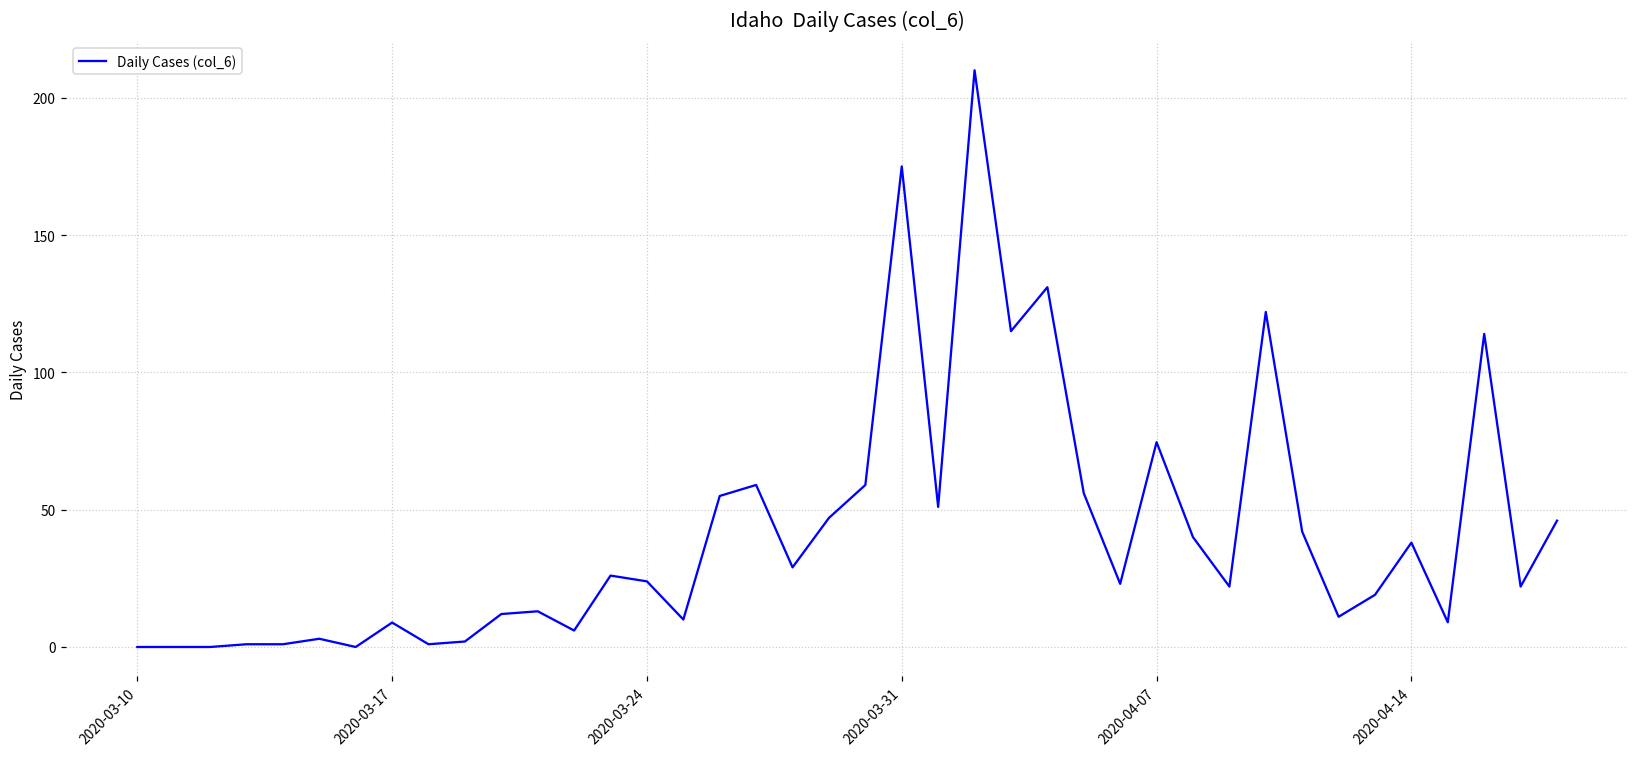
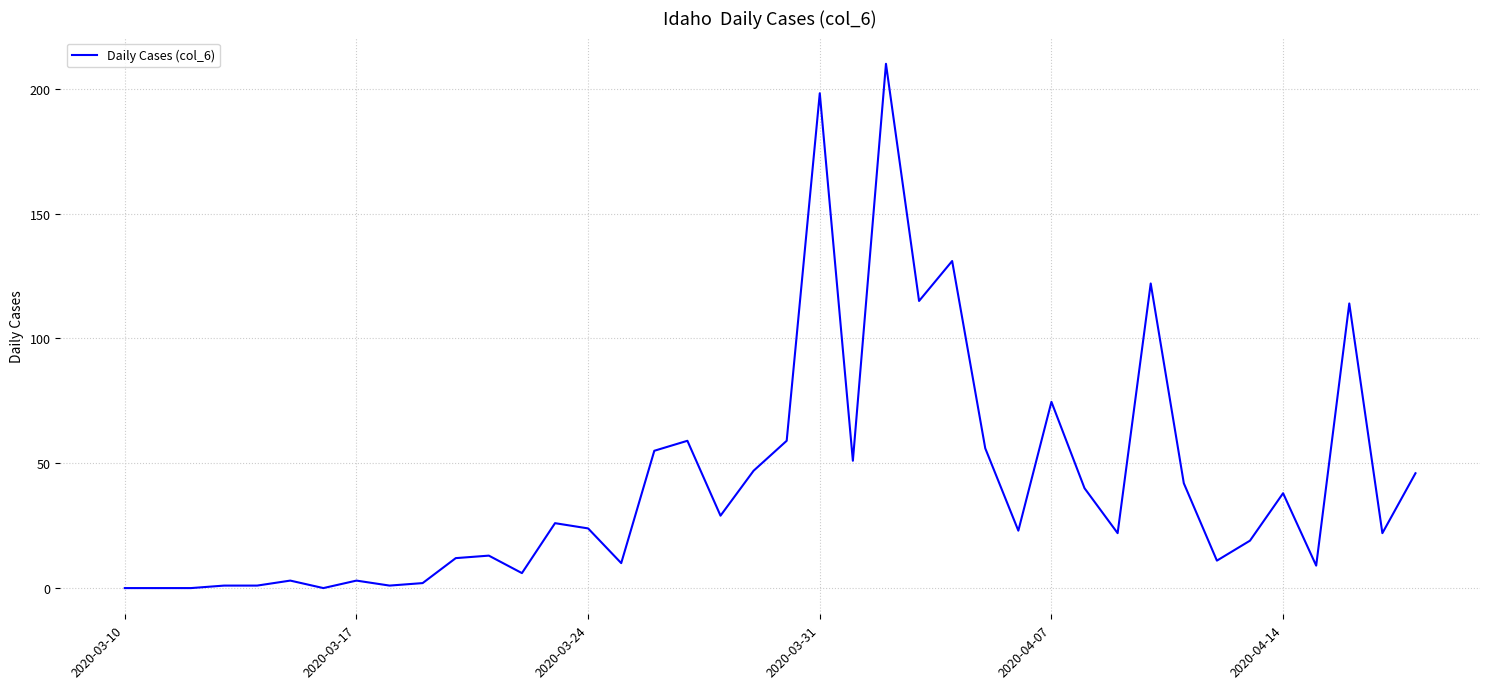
  {
    "2020-03-10": 0,
-   "2020-03-17": 9,
+   "2020-03-17": 3,
    "2020-03-24": 24,
-   "2020-03-31": 175,
+   "2020-03-31": 198,
    "2020-04-07": 75,
    "2020-04-14": 38
  }
